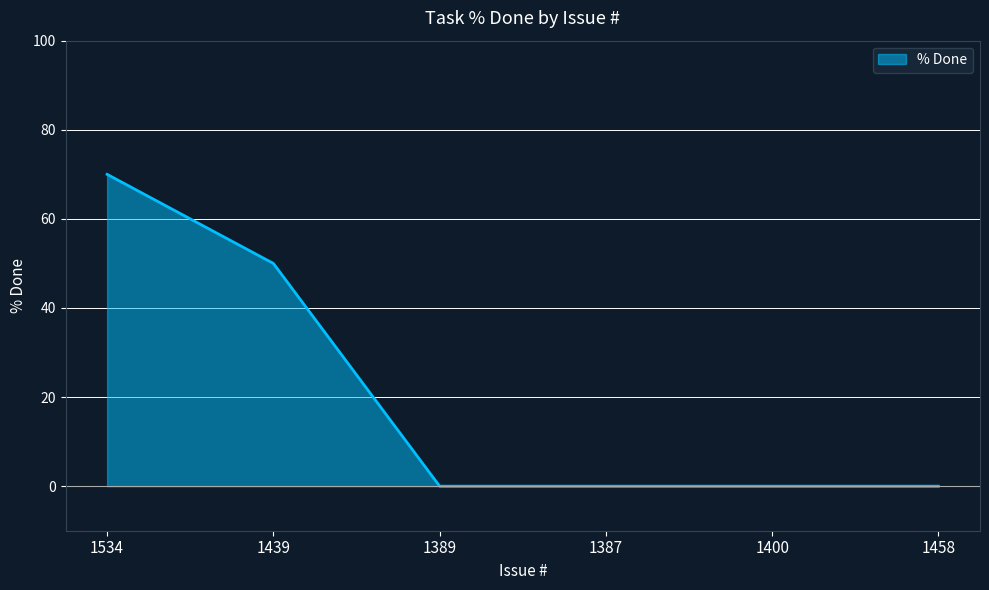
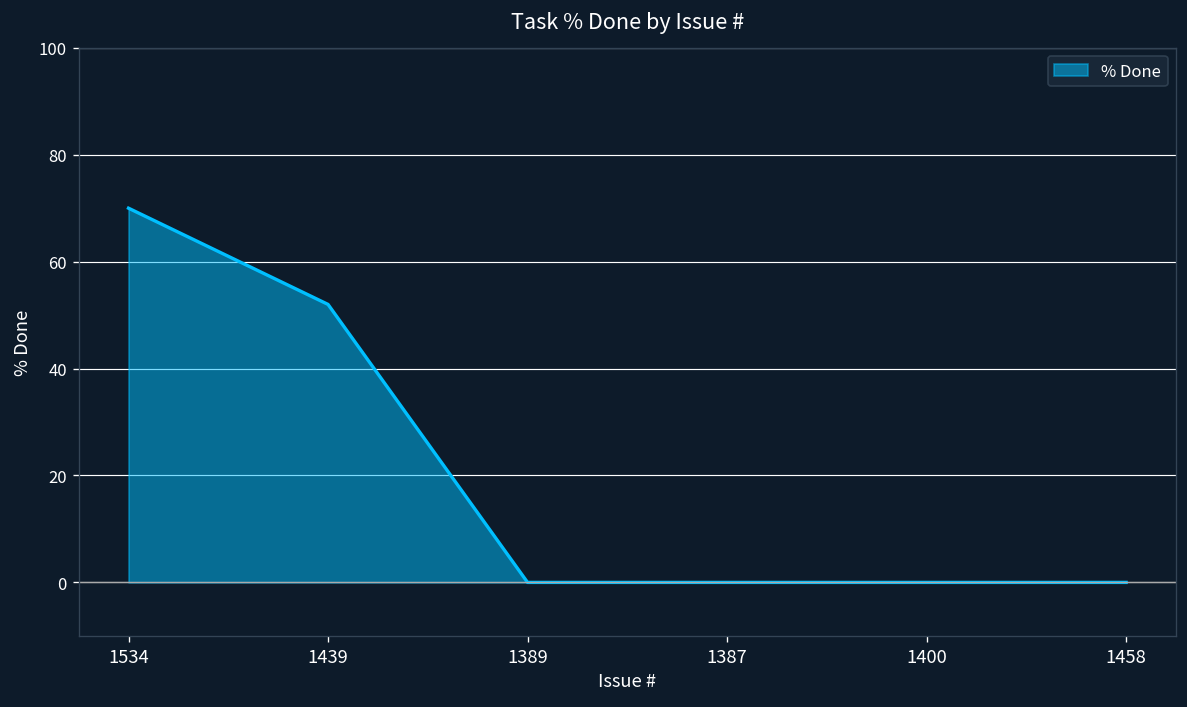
  {
    "1534": 70,
-   "1439": 50,
+   "1439": 52,
    "1389": 0,
    "1387": 0,
    "1400": 0,
    "1458": 0
  }
